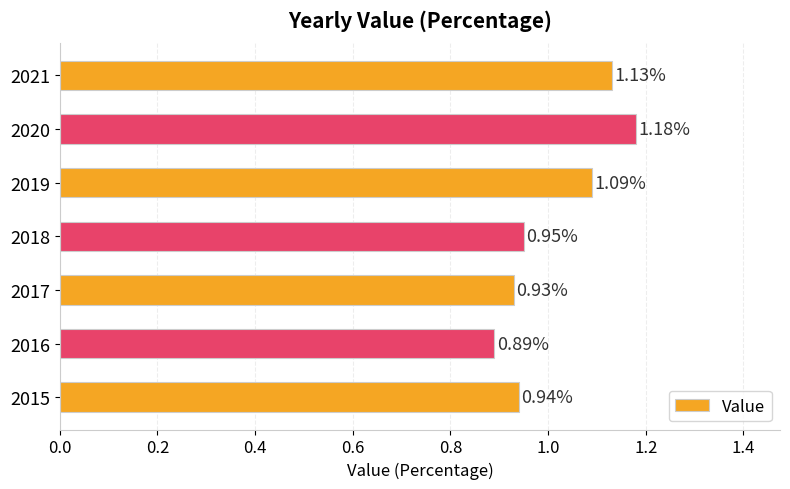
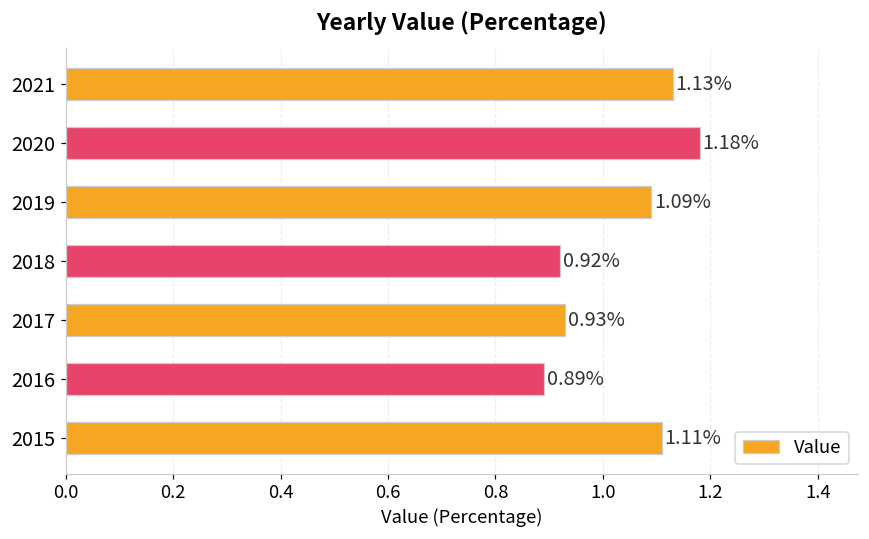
  {
    "2021": "1.13%",
    "2020": "1.18%",
    "2019": "1.09%",
-   "2018": "0.95%",
+   "2018": "0.92%",
    "2017": "0.93%",
    "2016": "0.89%",
-   "2015": "0.94%"
+   "2015": "1.11%"
  }
